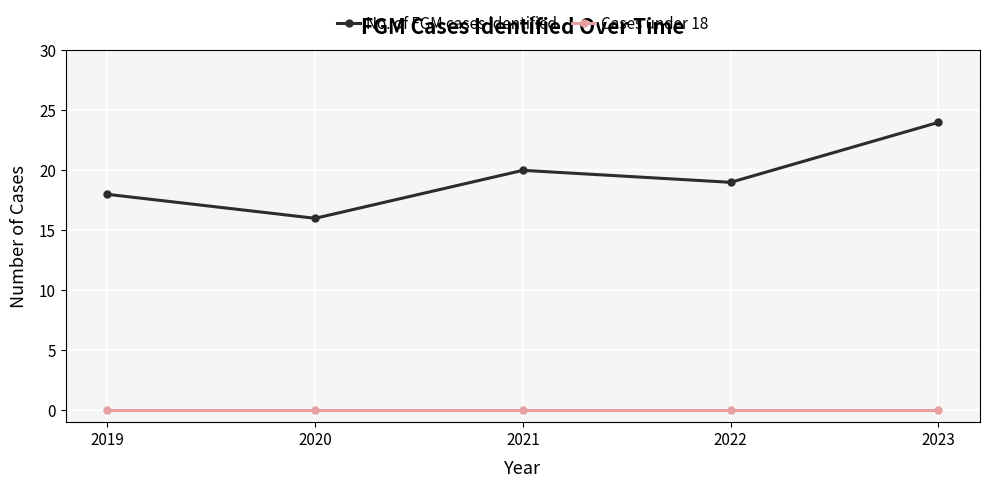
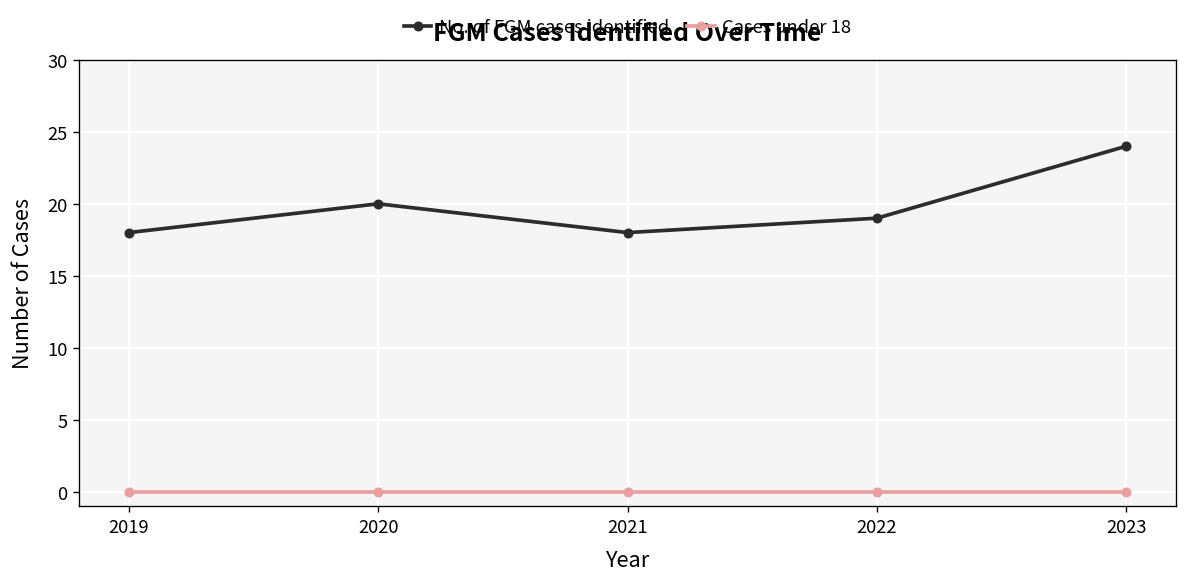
  {
    "No. of FGM cases identified": {
      "2019": 18,
-     "2020": 16,
-     "2021": 20,
+     "2020": 20,
+     "2021": 18,
      "2022": 19,
      "2023": 24
    },
    "Cases under 18": {
      "2019": 0,
      "2020": 0,
      "2021": 0,
      "2022": 0,
      "2023": 0
    }
  }
